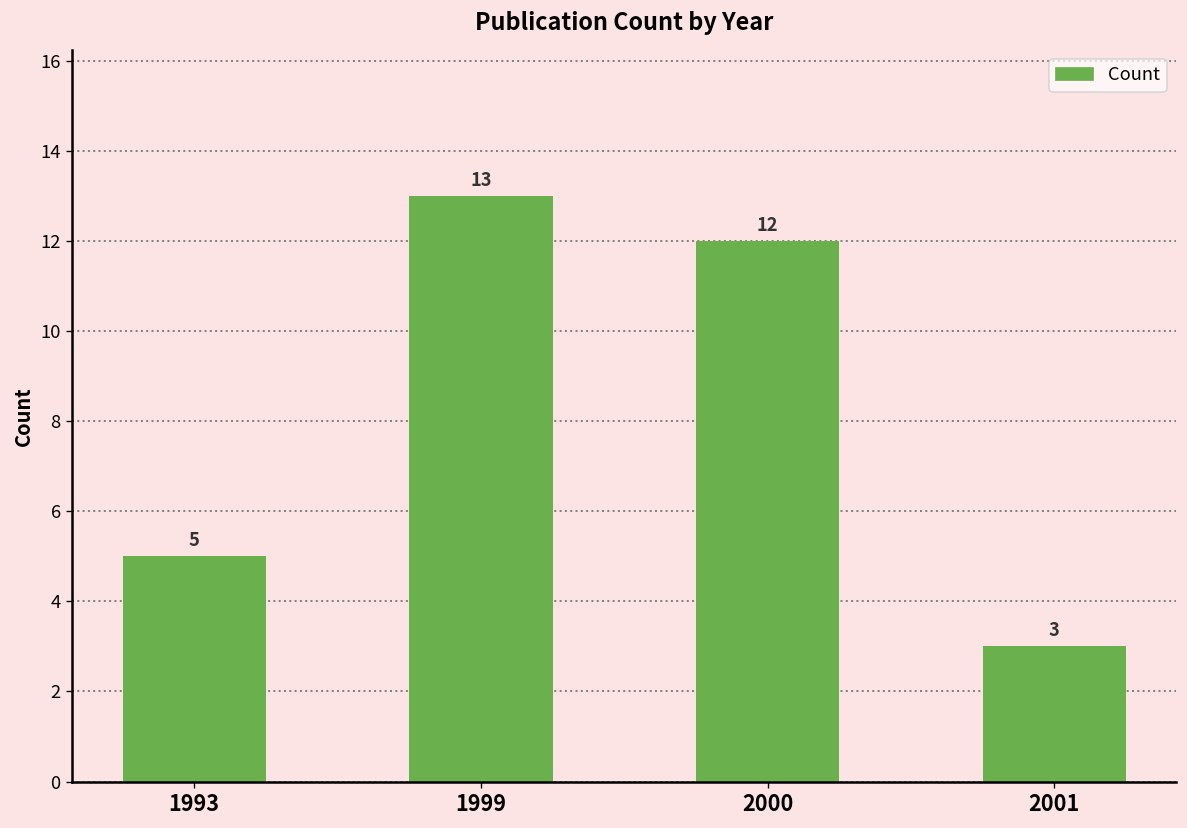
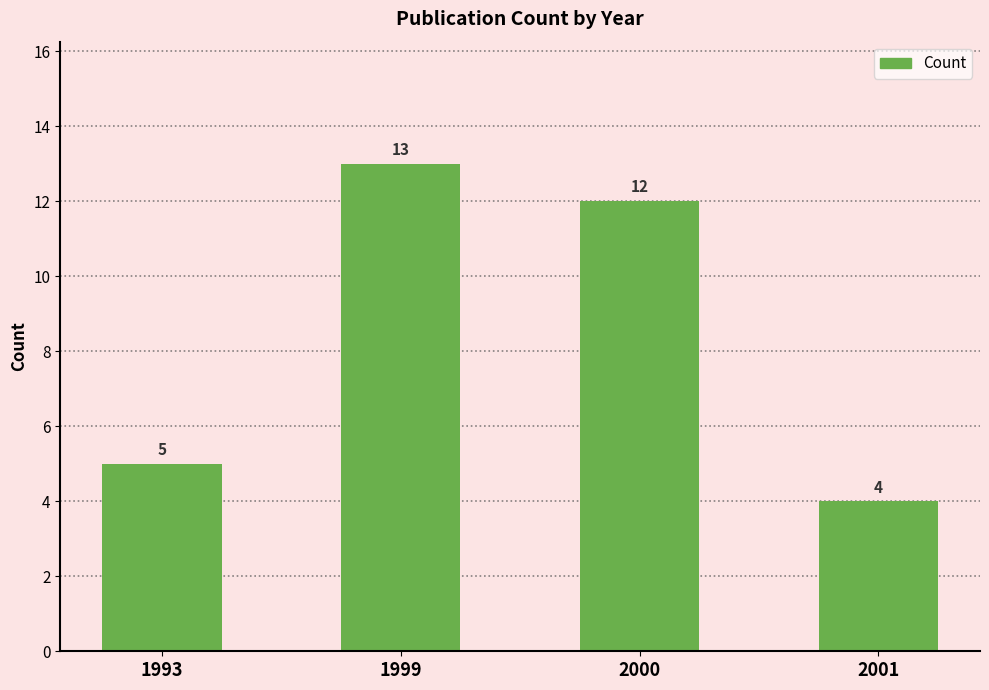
  {
    "1993": 5,
    "1999": 13,
    "2000": 12,
-   "2001": 3
+   "2001": 4
  }
